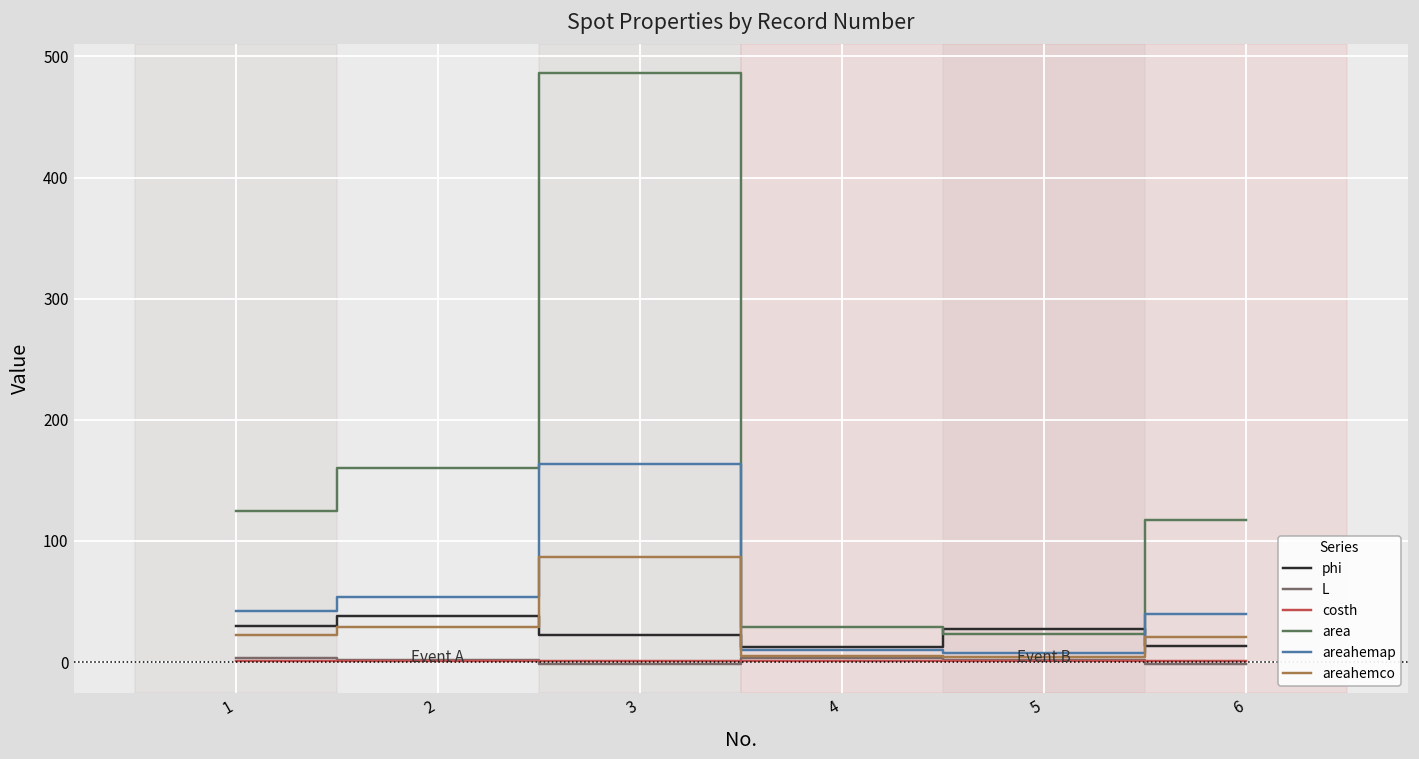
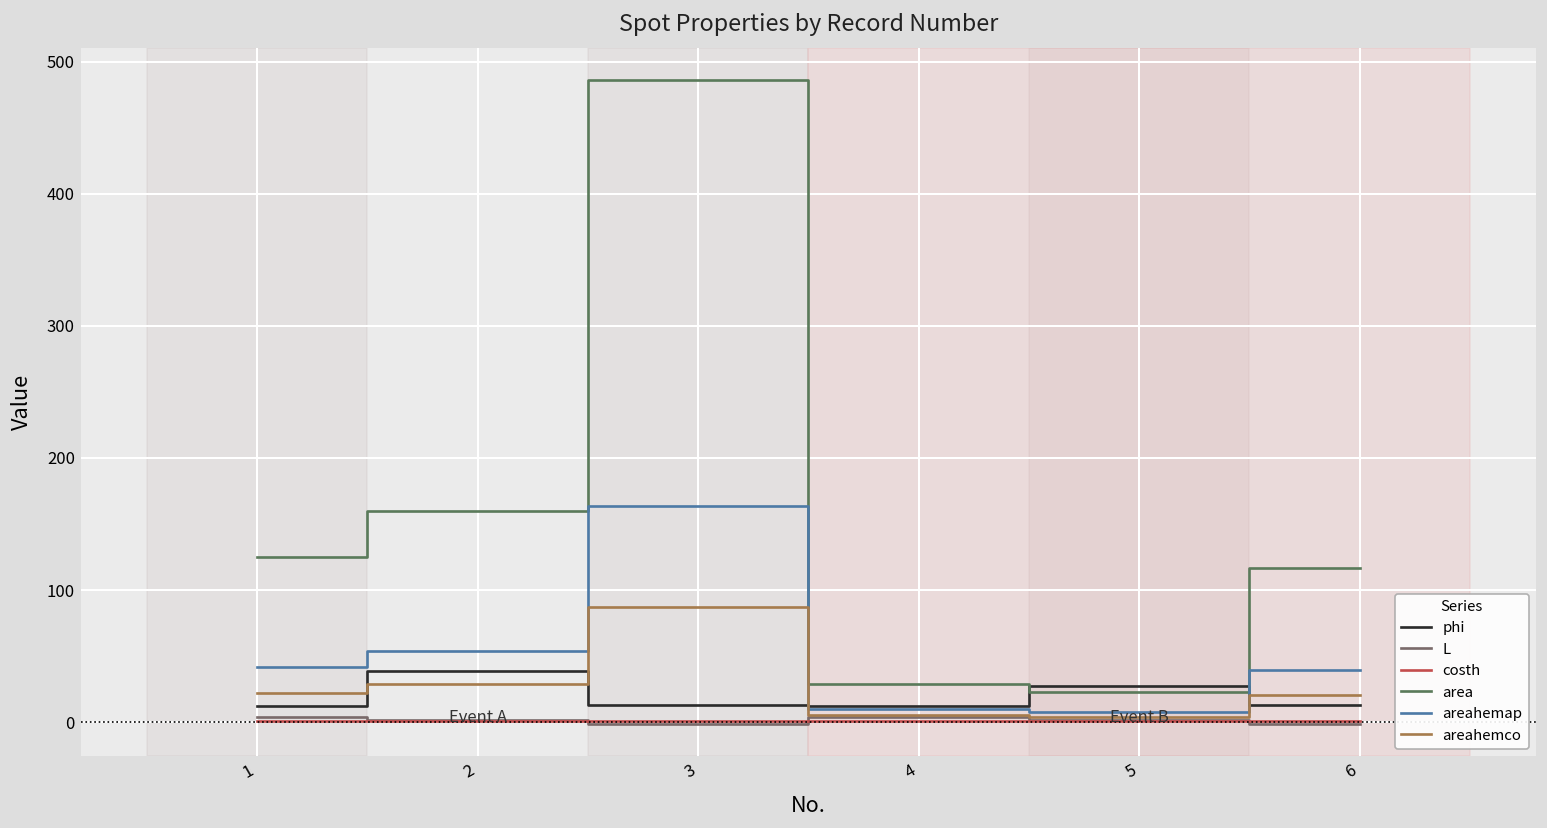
  {
    "phi": {
-     "1": 30,
+     "1": 13,
      "2": 38,
-     "3": 22,
+     "3": 13,
      "4": 13,
      "5": 27,
      "6": 13
    },
    "areahemap": {
      "1": 42,
      "2": 54,
      "3": 164,
      "4": 10,
      "5": 8,
      "6": 39
    }
  }
